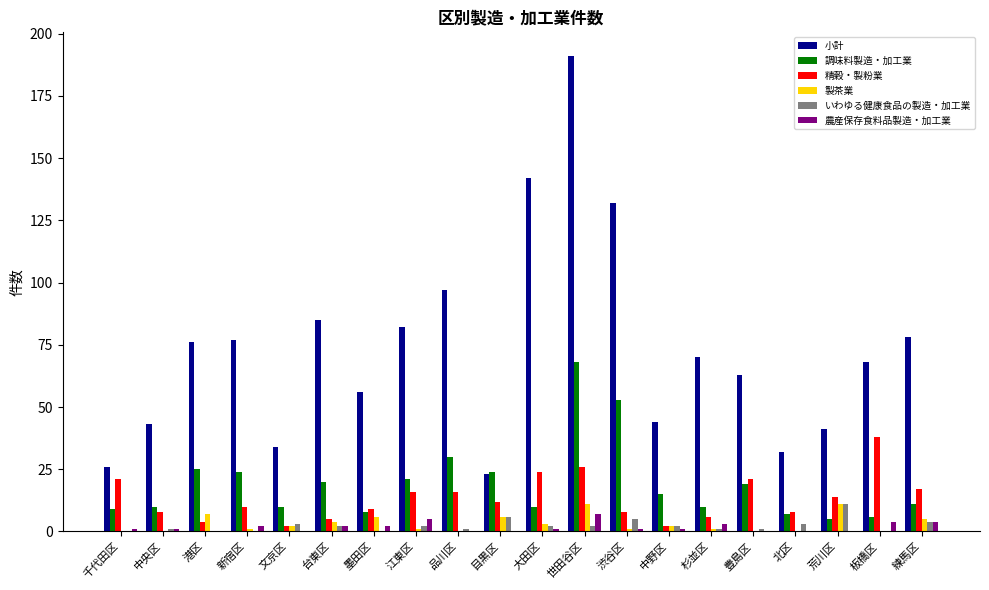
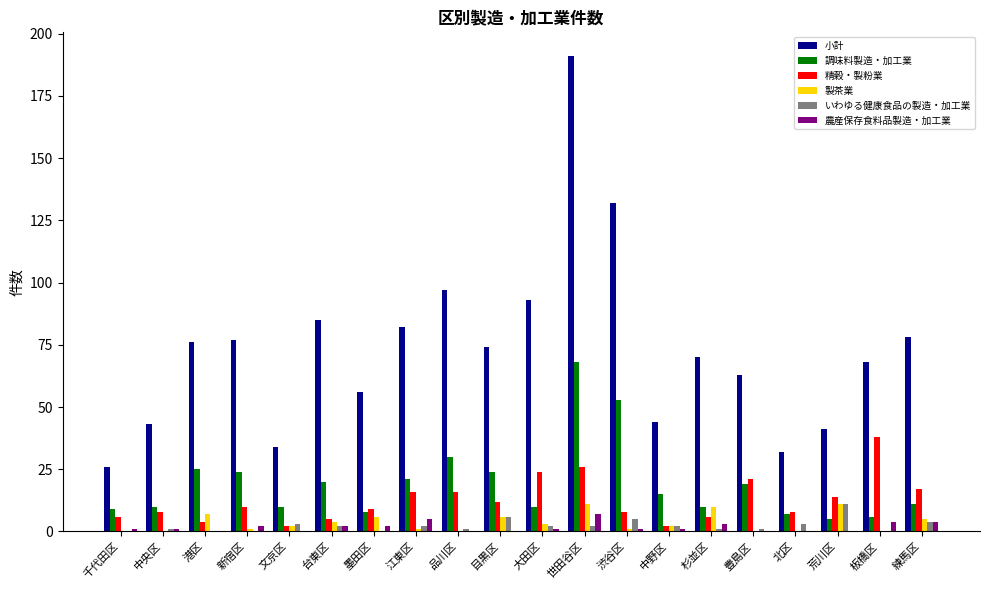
  {
    "小計": {
      "千代田区": 26,
      "中央区": 43,
      "港区": 76,
      "新宿区": 77,
      "文京区": 34,
      "台東区": 85,
      "墨田区": 56,
      "江東区": 82,
      "品川区": 97,
-     "目黒区": 23,
-     "大田区": 142,
+     "目黒区": 74,
+     "大田区": 93,
      "世田谷区": 191,
      "渋谷区": 132,
      "中野区": 44,
      "杉並区": 70,
      "豊島区": 63,
      "北区": 32,
      "荒川区": 41,
      "板橋区": 68,
      "練馬区": 78
    },
    "調味料製造・加工業": {
      "千代田区": 9,
      "中央区": 10,
      "港区": 25,
      "新宿区": 24,
      "文京区": 10,
      "台東区": 20,
      "墨田区": 8,
      "江東区": 21,
      "品川区": 30,
      "目黒区": 24,
      "大田区": 10,
      "世田谷区": 68,
      "渋谷区": 53,
      "中野区": 15,
      "杉並区": 10,
      "豊島区": 19,
      "北区": 7,
      "荒川区": 5,
      "板橋区": 6,
      "練馬区": 11
    },
    "精穀・製粉業": {
-     "千代田区": 21,
+     "千代田区": 6,
      "中央区": 8,
      "港区": 4,
      "新宿区": 10,
      "文京区": 2,
      "台東区": 5,
      "墨田区": 9,
      "江東区": 16,
      "品川区": 16,
      "目黒区": 12,
      "大田区": 24,
      "世田谷区": 26,
      "渋谷区": 8,
      "中野区": 2,
      "杉並区": 6,
      "豊島区": 21,
      "北区": 8,
      "荒川区": 14,
      "板橋区": 38,
      "練馬区": 17
    },
    "製茶業": {
      "千代田区": 0,
      "中央区": 0,
      "港区": 7,
      "文京区": 2,
      "台東区": 4,
      "墨田区": 6,
      "品川区": 0,
      "目黒区": 6,
      "大田区": 3,
      "世田谷区": 11,
      "中野区": 2,
-     "杉並区": 1,
+     "杉並区": 10,
      "豊島区": 0,
      "北区": 0,
      "荒川区": 11,
      "板橋区": 0,
      "練馬区": 5
    },
    "いわゆる健康食品の製造・加工業": {
      "千代田区": 0,
      "港区": 0,
      "新宿区": 0,
      "文京区": 3,
      "台東区": 2,
      "墨田区": 0,
      "江東区": 2,
      "目黒区": 6,
      "大田区": 2,
      "世田谷区": 2,
      "渋谷区": 5,
      "中野区": 2,
      "北区": 3,
      "荒川区": 11,
      "板橋区": 0,
      "練馬区": 4
    },
    "農産保存食料品製造・加工業": {
      "港区": 0,
      "新宿区": 2,
      "文京区": 0,
      "台東区": 2,
      "墨田区": 2,
      "江東区": 5,
      "品川区": 0,
      "目黒区": 0,
      "世田谷区": 7,
      "杉並区": 3,
      "豊島区": 0,
      "北区": 0,
      "荒川区": 0,
      "板橋区": 4,
      "練馬区": 4
    }
  }
